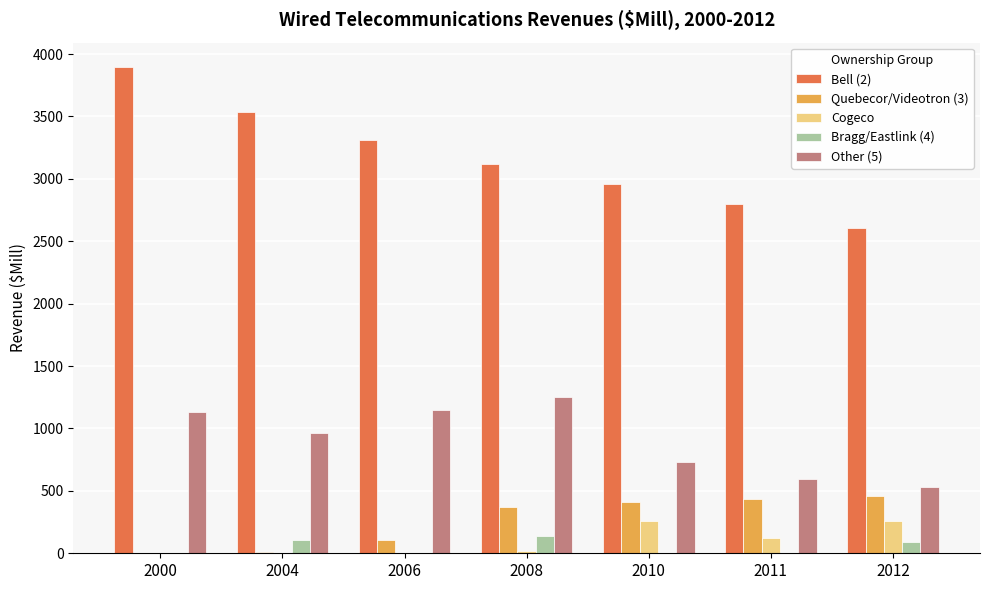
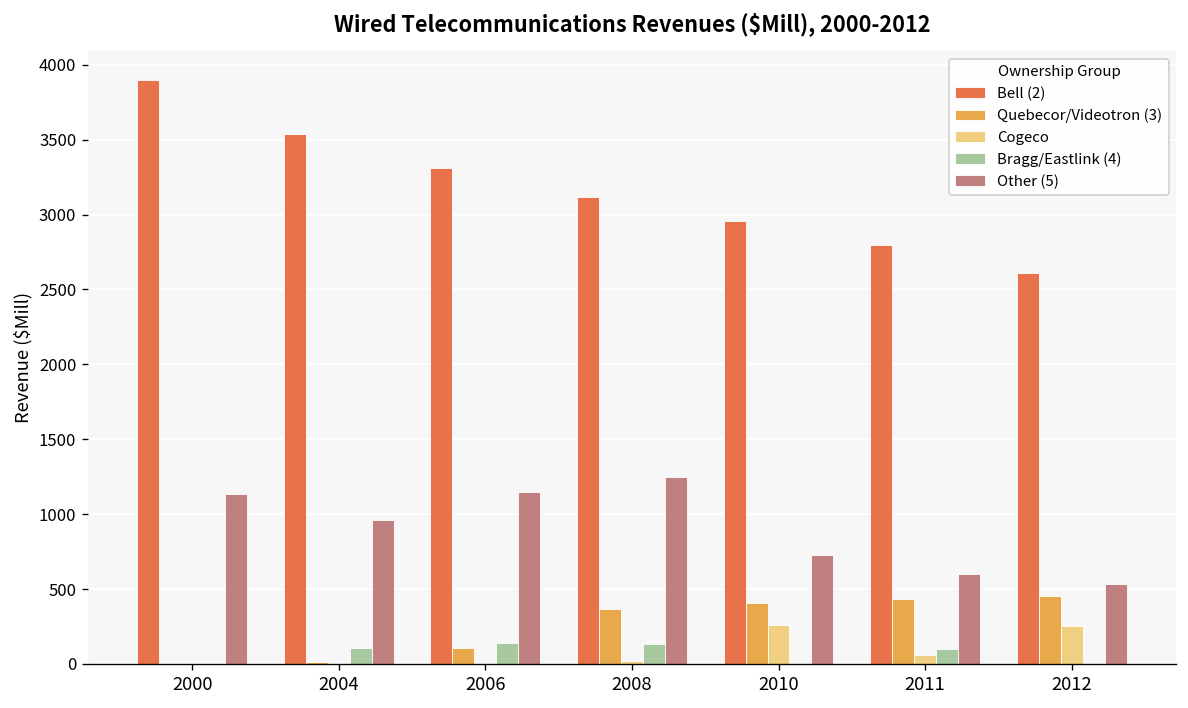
  {
    "Cogeco": {
      "2000": 0,
      "2004": 0,
      "2010": 260,
-     "2011": 120,
+     "2011": 60,
      "2012": 250
    },
    "Bragg/Eastlink (4)": {
      "2004": 110,
-     "2006": 0,
+     "2006": 140,
      "2008": 140,
-     "2011": 0,
-     "2012": 90
+     "2011": 100,
+     "2012": 0
    },
    "Other (5)": {
      "2000": 1140,
      "2004": 960,
      "2006": 1150,
      "2008": 1250,
      "2010": 730,
      "2011": 600,
      "2012": 530
    }
  }
